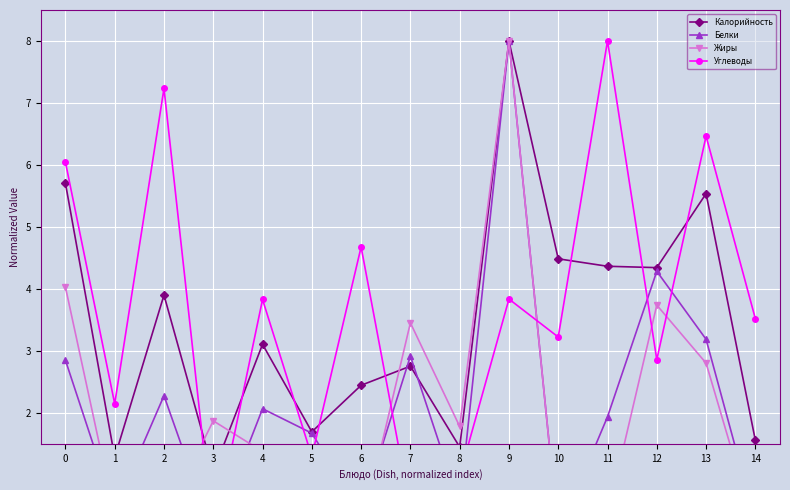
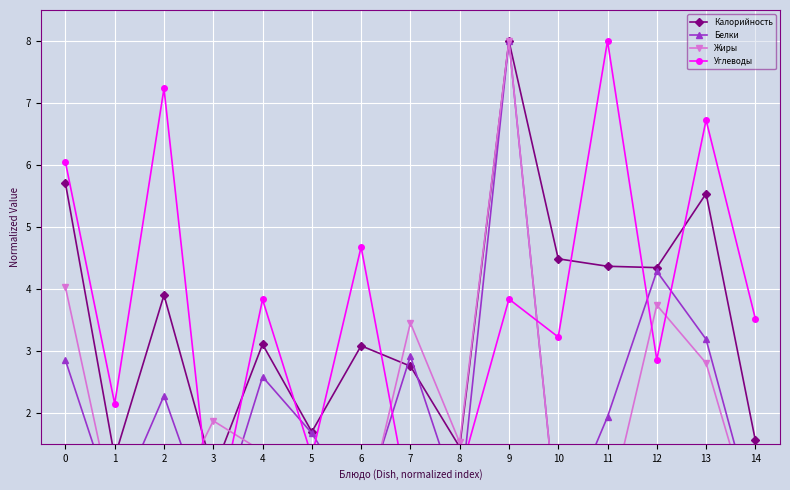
  {
    "Калорийность": {
      "0": 5.7,
      "2": 3.9,
      "4": 3.1,
-     "6": 2.4,
+     "6": 3.1,
      "7": 2.8,
      "10": 4.5,
      "11": 4.4,
      "12": 4.3,
      "13": 5.5,
      "14": 1.6
    },
    "Белки": {
      "0": 2.8,
      "2": 2.3,
-     "4": 2.1,
+     "4": 2.6,
      "7": 2.9,
      "11": 1.9,
      "12": 4.3,
      "13": 3.2
    },
    "Жиры": {
      "0": 4.0,
      "3": 1.9,
      "7": 3.5,
-     "8": 1.8,
+     "8": 1.5,
      "12": 3.7,
      "13": 2.8
    },
    "Углеводы": {
      "0": 6.0,
      "1": 2.1,
      "2": 7.2,
      "4": 3.8,
      "6": 4.7,
      "9": 3.8,
      "10": 3.2,
      "11": 8.0,
      "12": 2.9,
-     "13": 6.5,
+     "13": 6.7,
      "14": 3.5
    }
  }
